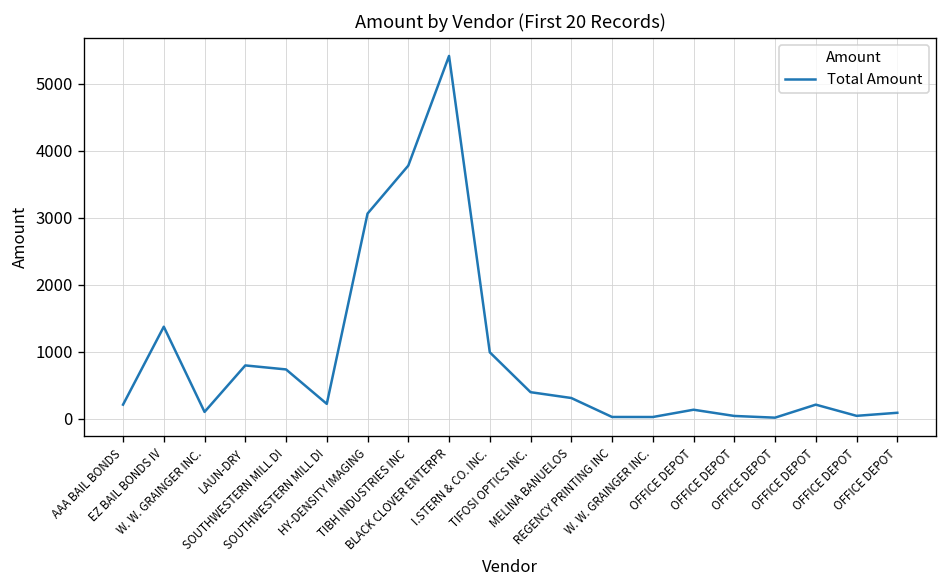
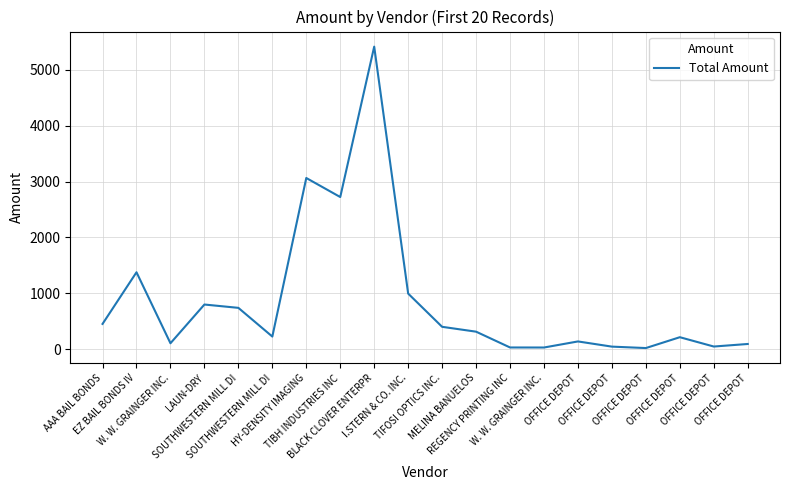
  {
-   "AAA BAIL BONDS": 200,
+   "AAA BAIL BONDS": 500,
    "EZ BAIL BONDS IV": 1400,
    "LAUN-DRY": 800,
    "HY-DENSITY IMAGING": 3100,
-   "TIBH INDUSTRIES INC": 3800,
+   "TIBH INDUSTRIES INC": 2700,
    "BLACK CLOVER ENTERPR": 5400,
    "I.STERN & CO. INC.": 1000,
    "TIFOSI OPTICS INC.": 400,
    "MELINA BANUELOS": 300,
    "REGENCY PRINTING INC": 0
  }
